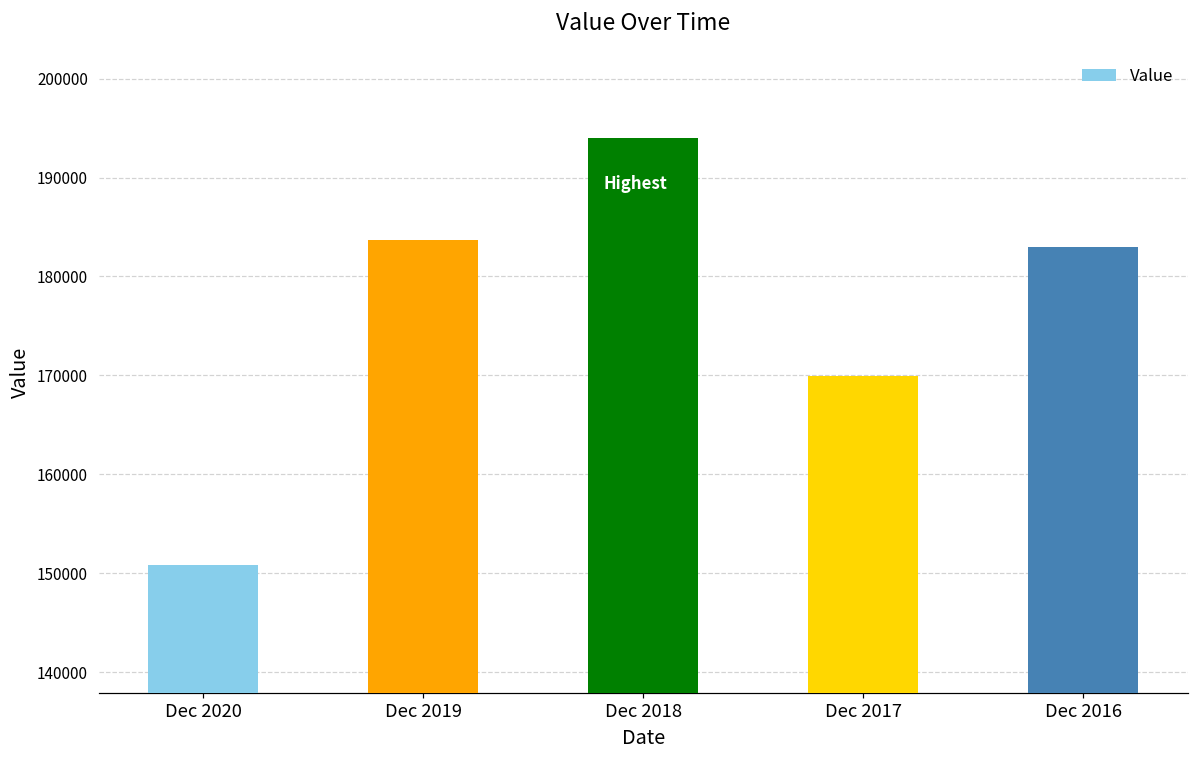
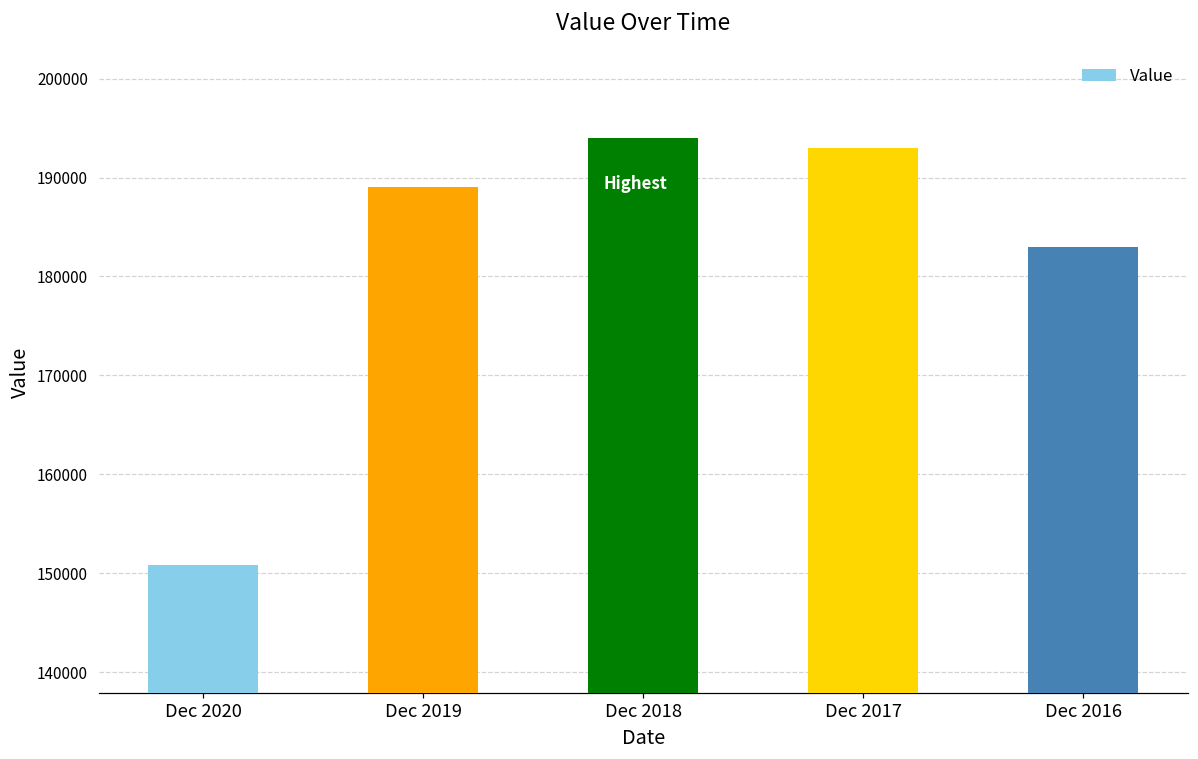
  {
    "Dec 2020": 151000,
-   "Dec 2019": 184000,
+   "Dec 2019": 189000,
    "Dec 2018": 194000,
-   "Dec 2017": 170000,
+   "Dec 2017": 193000,
    "Dec 2016": 183000
  }
